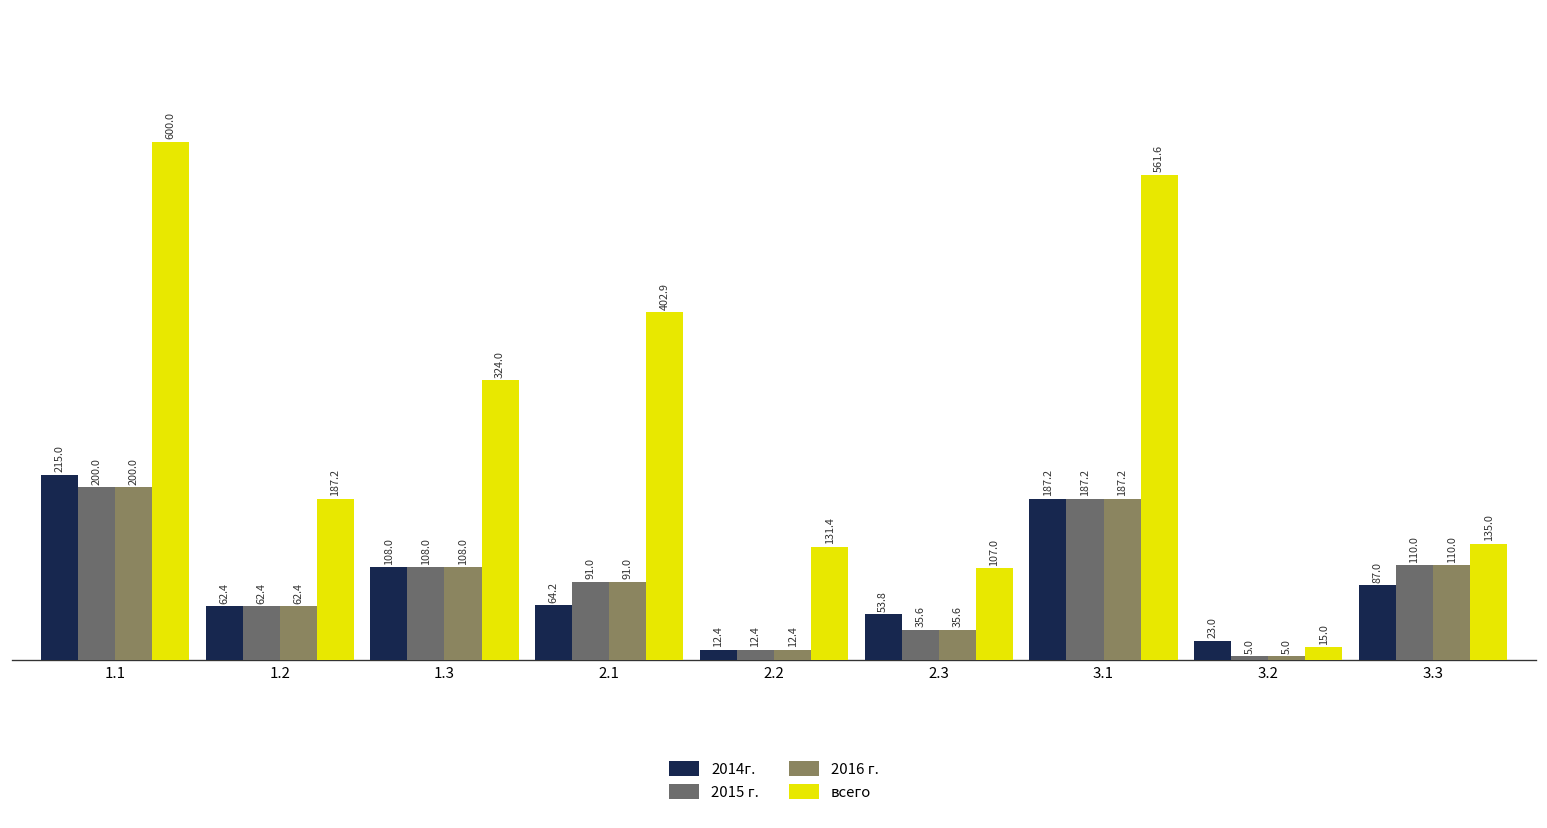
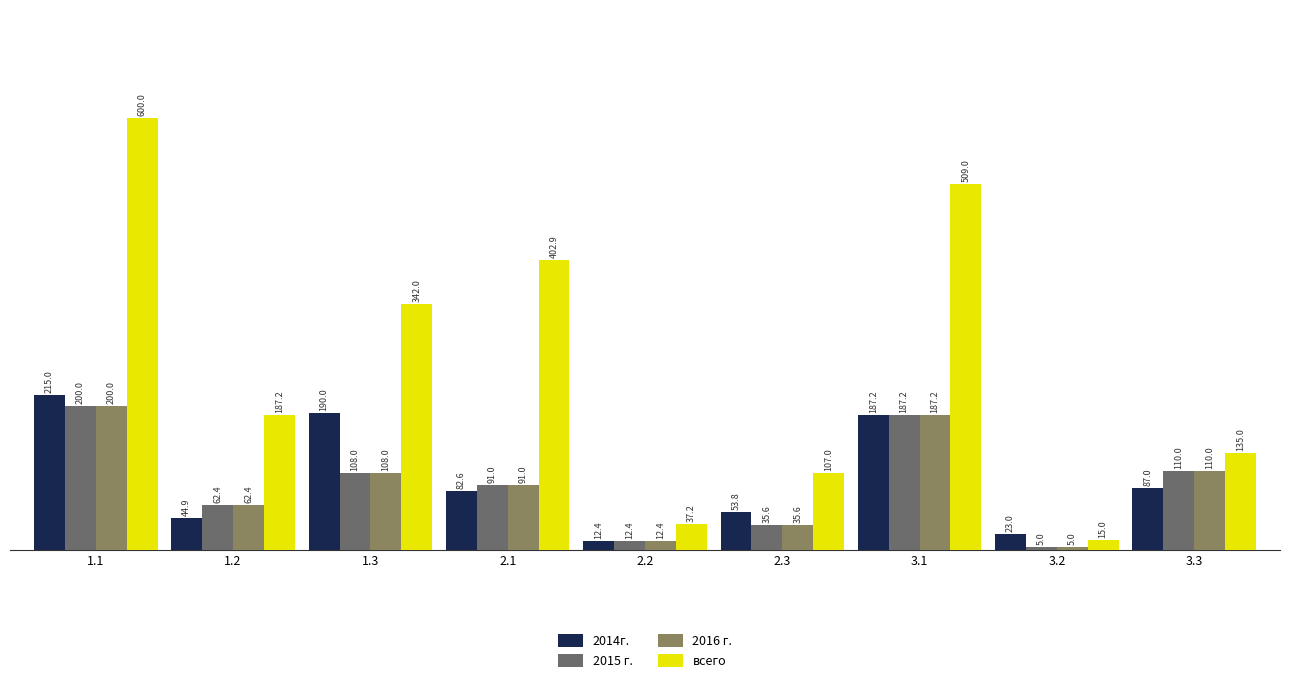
  {
    "2014г.": {
      "1.1": 215.0,
-     "1.2": 62.4,
-     "1.3": 108.0,
-     "2.1": 64.2,
+     "1.2": 44.9,
+     "1.3": 190.0,
+     "2.1": 82.6,
      "2.2": 12.4,
      "2.3": 53.8,
      "3.1": 187.2,
      "3.2": 23.0,
      "3.3": 87.0
    },
    "всего": {
      "1.1": 600.0,
      "1.2": 187.2,
-     "1.3": 324.0,
+     "1.3": 342.0,
      "2.1": 402.9,
-     "2.2": 131.4,
+     "2.2": 37.2,
      "2.3": 107.0,
-     "3.1": 561.6,
+     "3.1": 509.0,
      "3.2": 15.0,
      "3.3": 135.0
    }
  }
